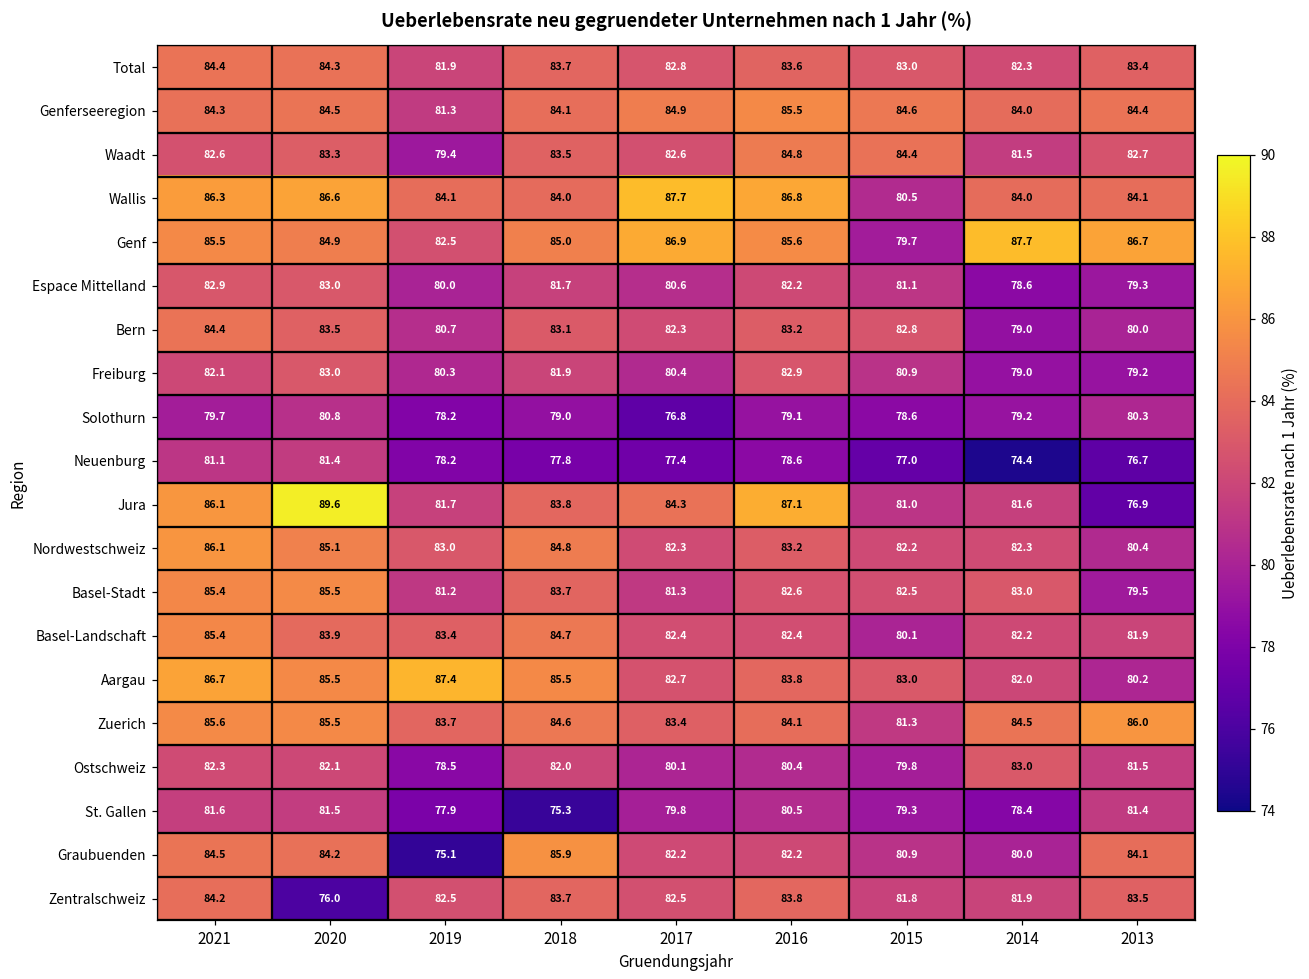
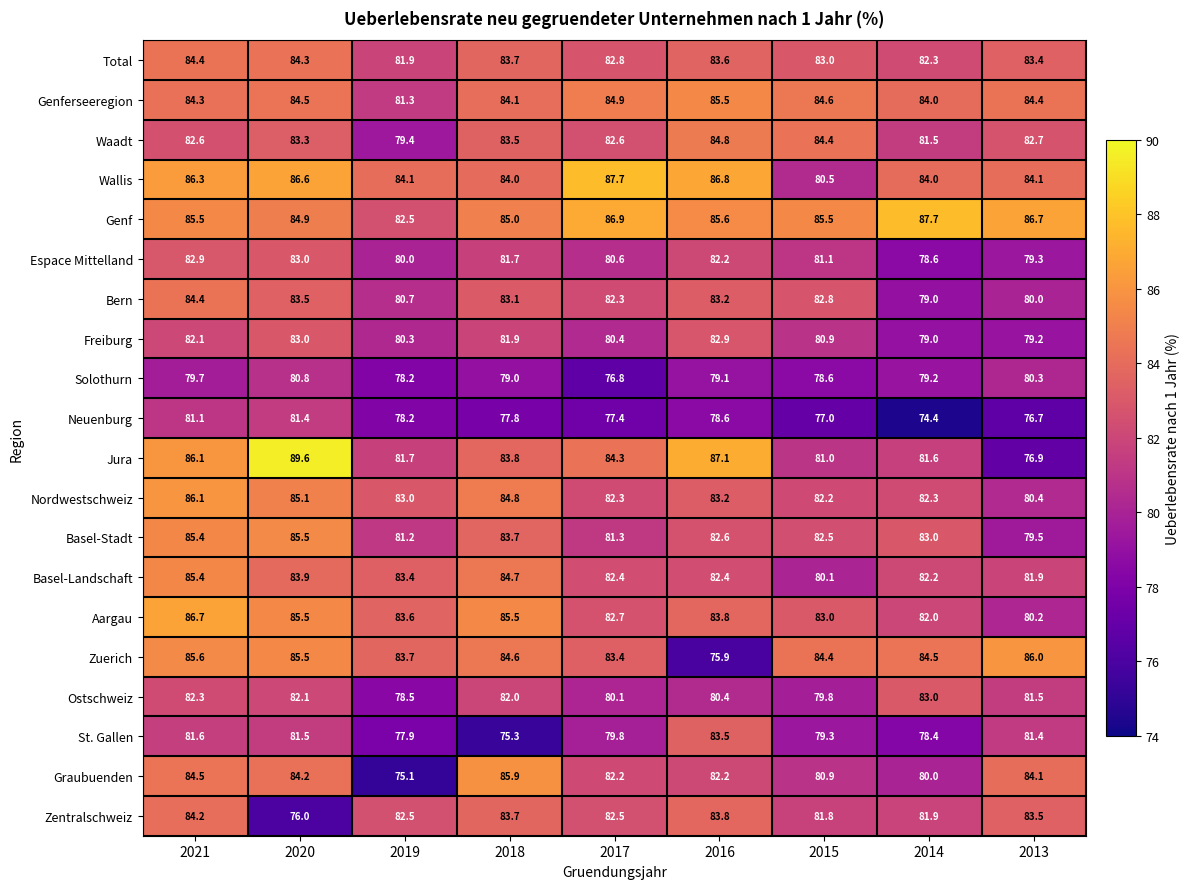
  {
    "Total": {
      "2021": 84.4,
      "2020": 84.3,
      "2019": 81.9,
      "2018": 83.7,
      "2017": 82.8,
      "2016": 83.6,
      "2015": 83.0,
      "2014": 82.3,
      "2013": 83.4
    },
    "Genferseeregion": {
      "2021": 84.3,
      "2020": 84.5,
      "2019": 81.3,
      "2018": 84.1,
      "2017": 84.9,
      "2016": 85.5,
      "2015": 84.6,
      "2014": 84.0,
      "2013": 84.4
    },
    "Waadt": {
      "2021": 82.6,
      "2020": 83.3,
      "2019": 79.4,
      "2018": 83.5,
      "2017": 82.6,
      "2016": 84.8,
      "2015": 84.4,
      "2014": 81.5,
      "2013": 82.7
    },
    "Wallis": {
      "2021": 86.3,
      "2020": 86.6,
      "2019": 84.1,
      "2018": 84.0,
      "2017": 87.7,
      "2016": 86.8,
      "2015": 80.5,
      "2014": 84.0,
      "2013": 84.1
    },
    "Genf": {
      "2021": 85.5,
      "2020": 84.9,
      "2019": 82.5,
      "2018": 85.0,
      "2017": 86.9,
      "2016": 85.6,
-     "2015": 79.7,
+     "2015": 85.5,
      "2014": 87.7,
      "2013": 86.7
    },
    "Espace Mittelland": {
      "2021": 82.9,
      "2020": 83.0,
      "2019": 80.0,
      "2018": 81.7,
      "2017": 80.6,
      "2016": 82.2,
      "2015": 81.1,
      "2014": 78.6,
      "2013": 79.3
    },
    "Bern": {
      "2021": 84.4,
      "2020": 83.5,
      "2019": 80.7,
      "2018": 83.1,
      "2017": 82.3,
      "2016": 83.2,
      "2015": 82.8,
      "2014": 79.0,
      "2013": 80.0
    },
    "Freiburg": {
      "2021": 82.1,
      "2020": 83.0,
      "2019": 80.3,
      "2018": 81.9,
      "2017": 80.4,
      "2016": 82.9,
      "2015": 80.9,
      "2014": 79.0,
      "2013": 79.2
    },
    "Solothurn": {
      "2021": 79.7,
      "2020": 80.8,
      "2019": 78.2,
      "2018": 79.0,
      "2017": 76.8,
      "2016": 79.1,
      "2015": 78.6,
      "2014": 79.2,
      "2013": 80.3
    },
    "Neuenburg": {
      "2021": 81.1,
      "2020": 81.4,
      "2019": 78.2,
      "2018": 77.8,
      "2017": 77.4,
      "2016": 78.6,
      "2015": 77.0,
      "2014": 74.4,
      "2013": 76.7
    },
    "Jura": {
      "2021": 86.1,
      "2020": 89.6,
      "2019": 81.7,
      "2018": 83.8,
      "2017": 84.3,
      "2016": 87.1,
      "2015": 81.0,
      "2014": 81.6,
      "2013": 76.9
    },
    "Nordwestschweiz": {
      "2021": 86.1,
      "2020": 85.1,
      "2019": 83.0,
      "2018": 84.8,
      "2017": 82.3,
      "2016": 83.2,
      "2015": 82.2,
      "2014": 82.3,
      "2013": 80.4
    },
    "Basel-Stadt": {
      "2021": 85.4,
      "2020": 85.5,
      "2019": 81.2,
      "2018": 83.7,
      "2017": 81.3,
      "2016": 82.6,
      "2015": 82.5,
      "2014": 83.0,
      "2013": 79.5
    },
    "Basel-Landschaft": {
      "2021": 85.4,
      "2020": 83.9,
      "2019": 83.4,
      "2018": 84.7,
      "2017": 82.4,
      "2016": 82.4,
      "2015": 80.1,
      "2014": 82.2,
      "2013": 81.9
    },
    "Aargau": {
      "2021": 86.7,
      "2020": 85.5,
-     "2019": 87.4,
+     "2019": 83.6,
      "2018": 85.5,
      "2017": 82.7,
      "2016": 83.8,
      "2015": 83.0,
      "2014": 82.0,
      "2013": 80.2
    },
    "Zuerich": {
      "2021": 85.6,
      "2020": 85.5,
      "2019": 83.7,
      "2018": 84.6,
      "2017": 83.4,
-     "2016": 84.1,
-     "2015": 81.3,
+     "2016": 75.9,
+     "2015": 84.4,
      "2014": 84.5,
      "2013": 86.0
    },
    "Ostschweiz": {
      "2021": 82.3,
      "2020": 82.1,
      "2019": 78.5,
      "2018": 82.0,
      "2017": 80.1,
      "2016": 80.4,
      "2015": 79.8,
      "2014": 83.0,
      "2013": 81.5
    },
    "St. Gallen": {
      "2021": 81.6,
      "2020": 81.5,
      "2019": 77.9,
      "2018": 75.3,
      "2017": 79.8,
-     "2016": 80.5,
+     "2016": 83.5,
      "2015": 79.3,
      "2014": 78.4,
      "2013": 81.4
    },
    "Graubuenden": {
      "2021": 84.5,
      "2020": 84.2,
      "2019": 75.1,
      "2018": 85.9,
      "2017": 82.2,
      "2016": 82.2,
      "2015": 80.9,
      "2014": 80.0,
      "2013": 84.1
    },
    "Zentralschweiz": {
      "2021": 84.2,
      "2020": 76.0,
      "2019": 82.5,
      "2018": 83.7,
      "2017": 82.5,
      "2016": 83.8,
      "2015": 81.8,
      "2014": 81.9,
      "2013": 83.5
    }
  }
